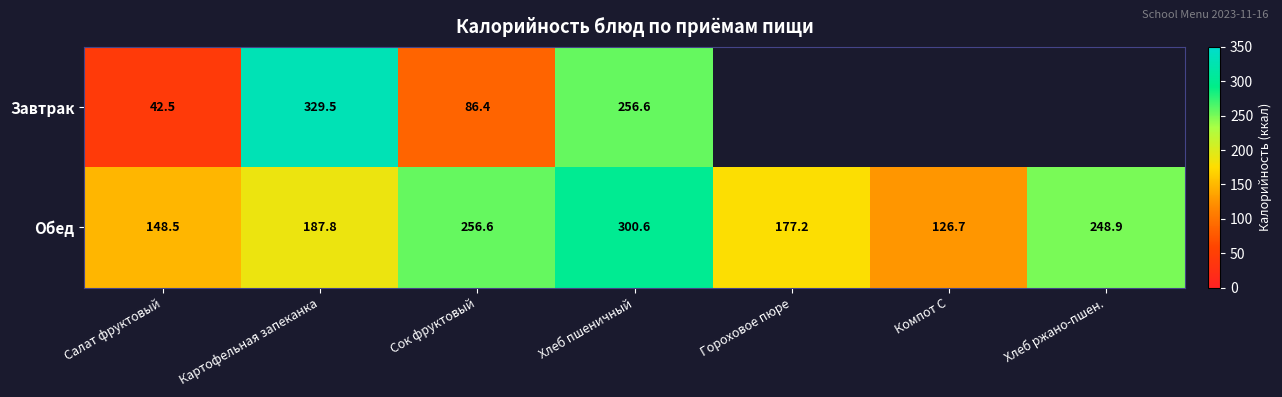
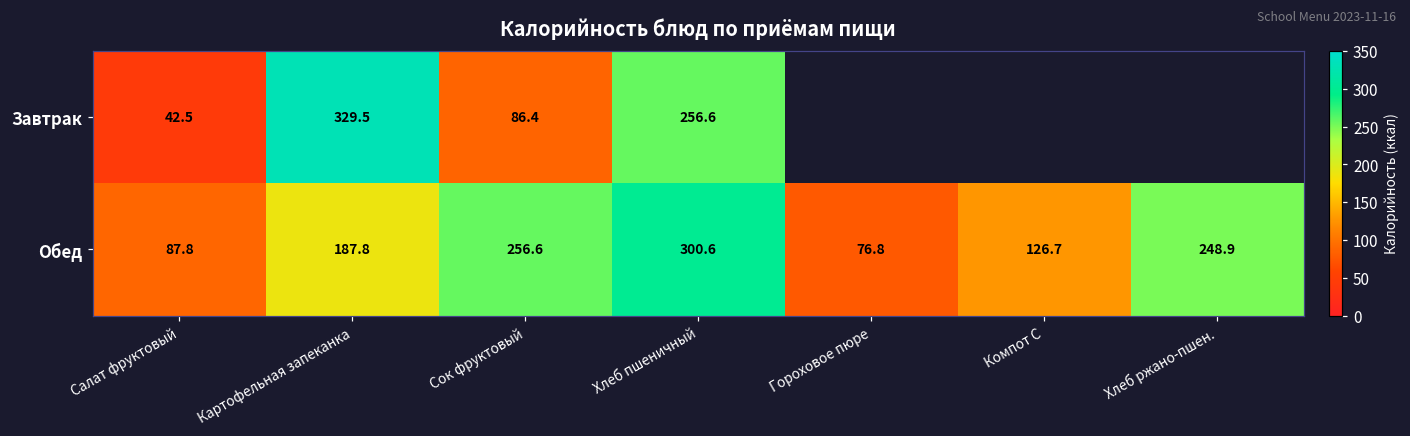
  {
    "Завтрак": {
      "Салат фруктовый": 42.5,
      "Картофельная запеканка": 329.5,
      "Сок фруктовый": 86.4,
      "Хлеб пшеничный": 256.6
    },
    "Обед": {
-     "Салат фруктовый": 148.5,
+     "Салат фруктовый": 87.8,
      "Картофельная запеканка": 187.8,
      "Сок фруктовый": 256.6,
      "Хлеб пшеничный": 300.6,
-     "Гороховое пюре": 177.2,
+     "Гороховое пюре": 76.8,
      "Компот С": 126.7,
      "Хлеб ржано-пшен.": 248.9
    }
  }
